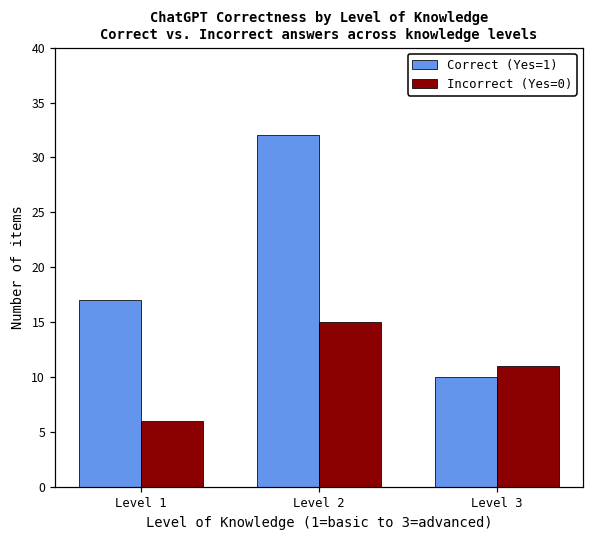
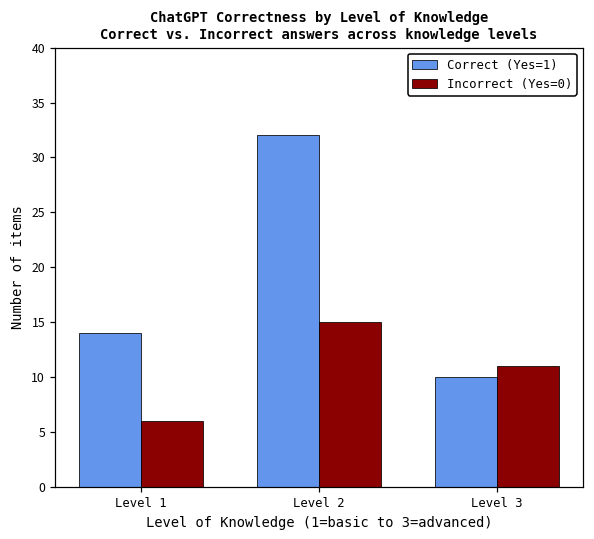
  {
    "Correct (Yes=1)": {
-     "Level 1": 17,
+     "Level 1": 14,
      "Level 2": 32,
      "Level 3": 10
    },
    "Incorrect (Yes=0)": {
      "Level 1": 6,
      "Level 2": 15,
      "Level 3": 11
    }
  }
